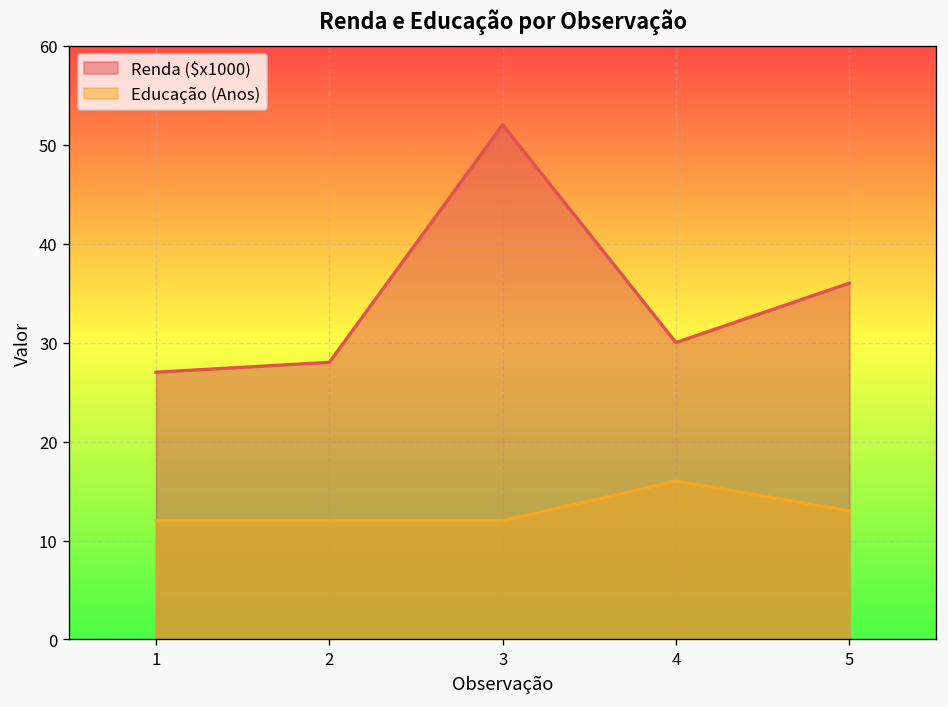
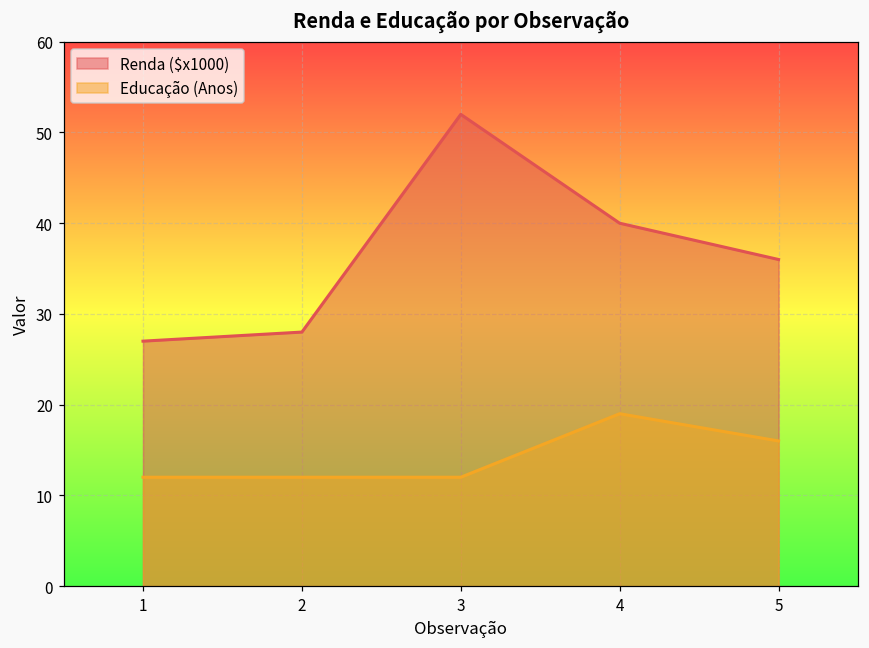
  {
    "Renda ($x1000)": {
      "1": 27,
      "2": 28,
      "3": 52,
-     "4": 30,
+     "4": 40,
      "5": 36
    },
    "Educação (Anos)": {
      "1": 12,
      "2": 12,
      "3": 12,
-     "4": 16,
-     "5": 13
+     "4": 19,
+     "5": 16
    }
  }
